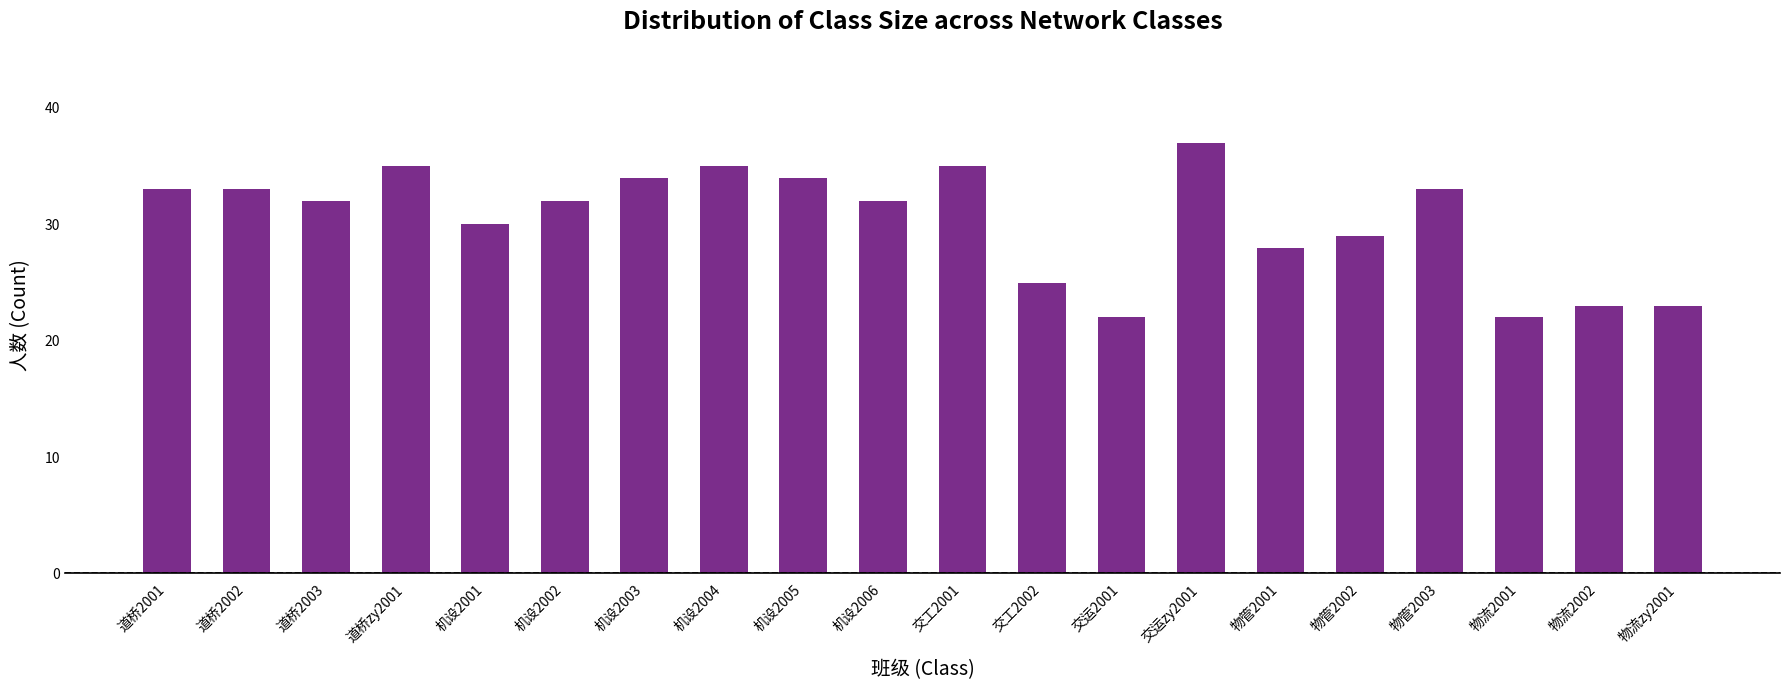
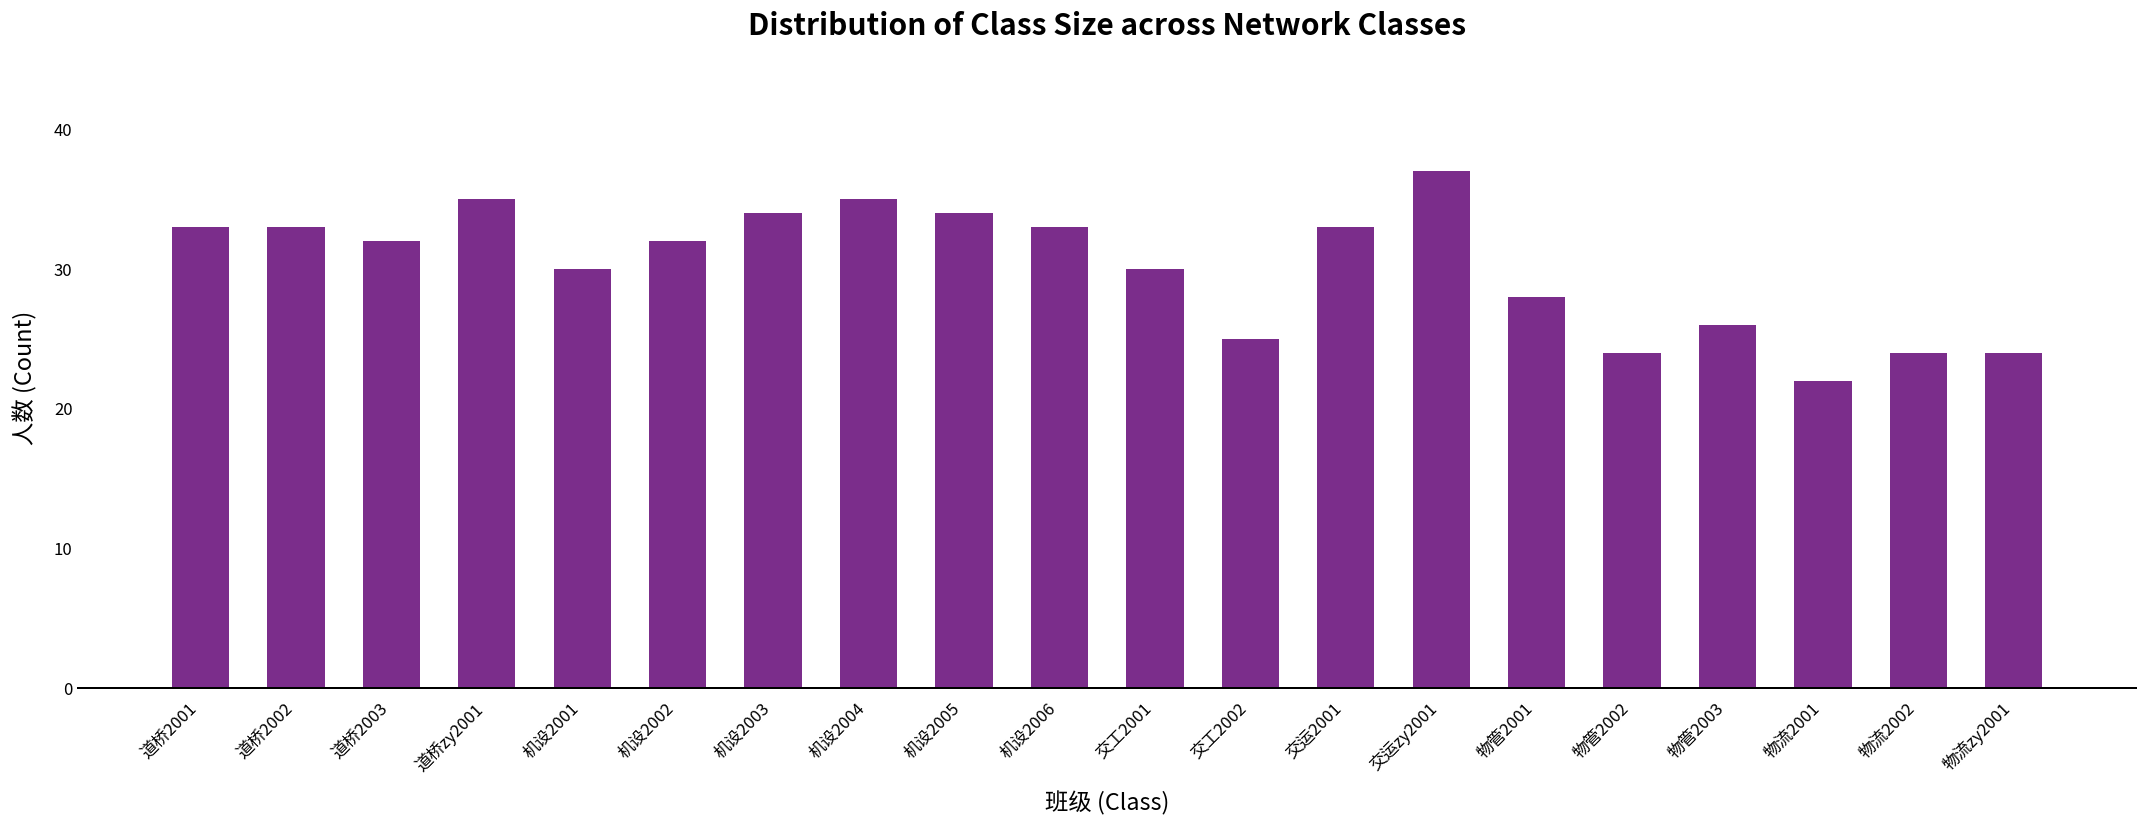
  {
    "道桥2001": 33,
    "道桥2002": 33,
    "道桥2003": 32,
    "道桥zy2001": 35,
    "机设2001": 30,
    "机设2002": 32,
    "机设2003": 34,
    "机设2004": 35,
    "机设2005": 34,
-   "机设2006": 32,
-   "交工2001": 35,
+   "机设2006": 33,
+   "交工2001": 30,
    "交工2002": 25,
-   "交运2001": 22,
+   "交运2001": 33,
    "交运zy2001": 37,
    "物管2001": 28,
-   "物管2002": 29,
-   "物管2003": 33,
+   "物管2002": 24,
+   "物管2003": 26,
    "物流2001": 22,
-   "物流2002": 23,
-   "物流zy2001": 23
+   "物流2002": 24,
+   "物流zy2001": 24
  }
